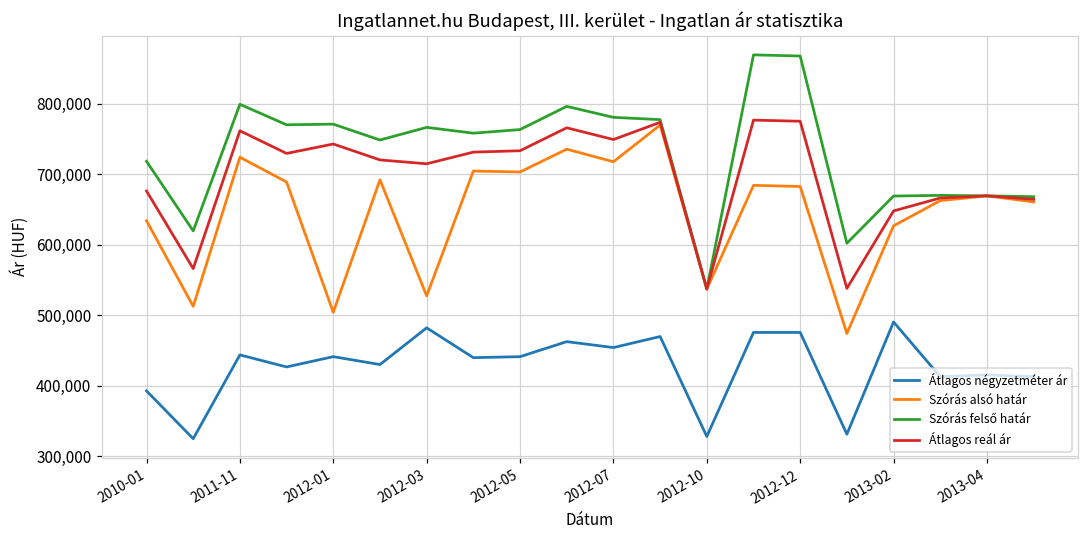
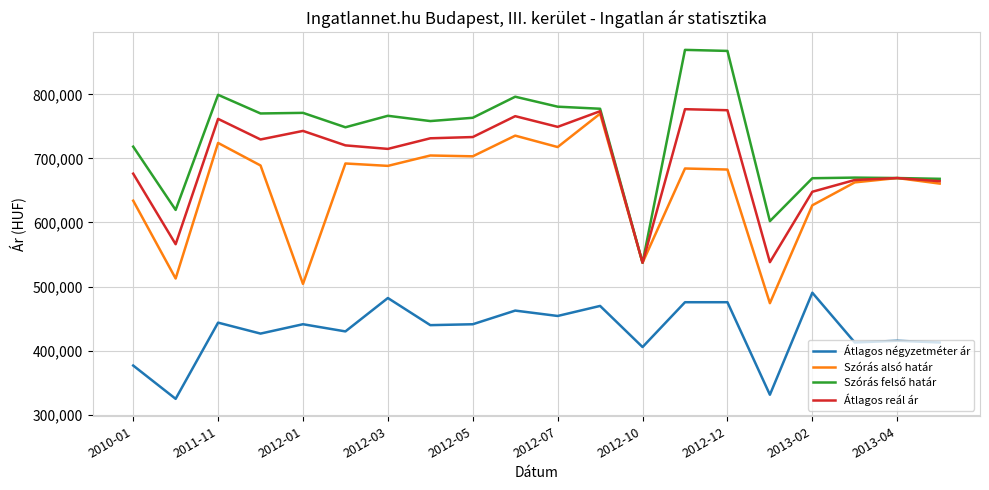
  {
    "Átlagos négyzetméter ár": {
-     "2010-01": "390,000",
+     "2010-01": "380,000",
      "2011-11": "440,000",
      "2012-01": "440,000",
      "2012-03": "480,000",
      "2012-05": "440,000",
      "2012-07": "450,000",
-     "2012-10": "330,000",
+     "2012-10": "410,000",
      "2012-12": "480,000",
      "2013-02": "490,000"
    },
    "Szórás alsó határ": {
      "2010-01": "630,000",
      "2011-11": "720,000",
      "2012-01": "500,000",
-     "2012-03": "530,000",
+     "2012-03": "690,000",
      "2012-05": "700,000",
      "2012-07": "720,000",
      "2012-12": "680,000",
      "2013-02": "630,000"
    },
    "Szórás felső határ": {
      "2010-01": "720,000",
      "2011-11": "800,000",
      "2012-01": "770,000",
      "2012-03": "770,000",
      "2012-05": "760,000",
      "2012-07": "780,000",
      "2012-12": "870,000",
      "2013-02": "670,000"
    },
    "Átlagos reál ár": {
      "2010-01": "680,000",
      "2011-11": "760,000",
      "2012-01": "740,000",
      "2012-03": "710,000",
      "2012-05": "730,000",
      "2012-07": "750,000",
      "2012-12": "780,000",
      "2013-02": "650,000"
    }
  }
